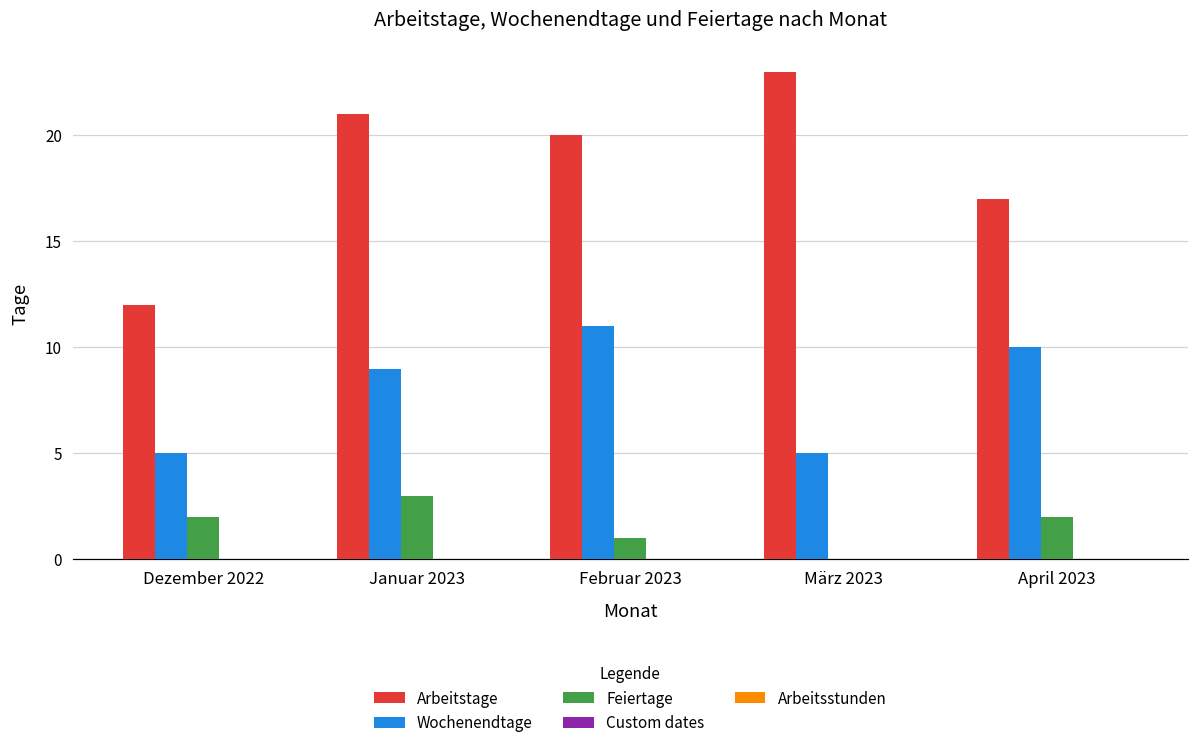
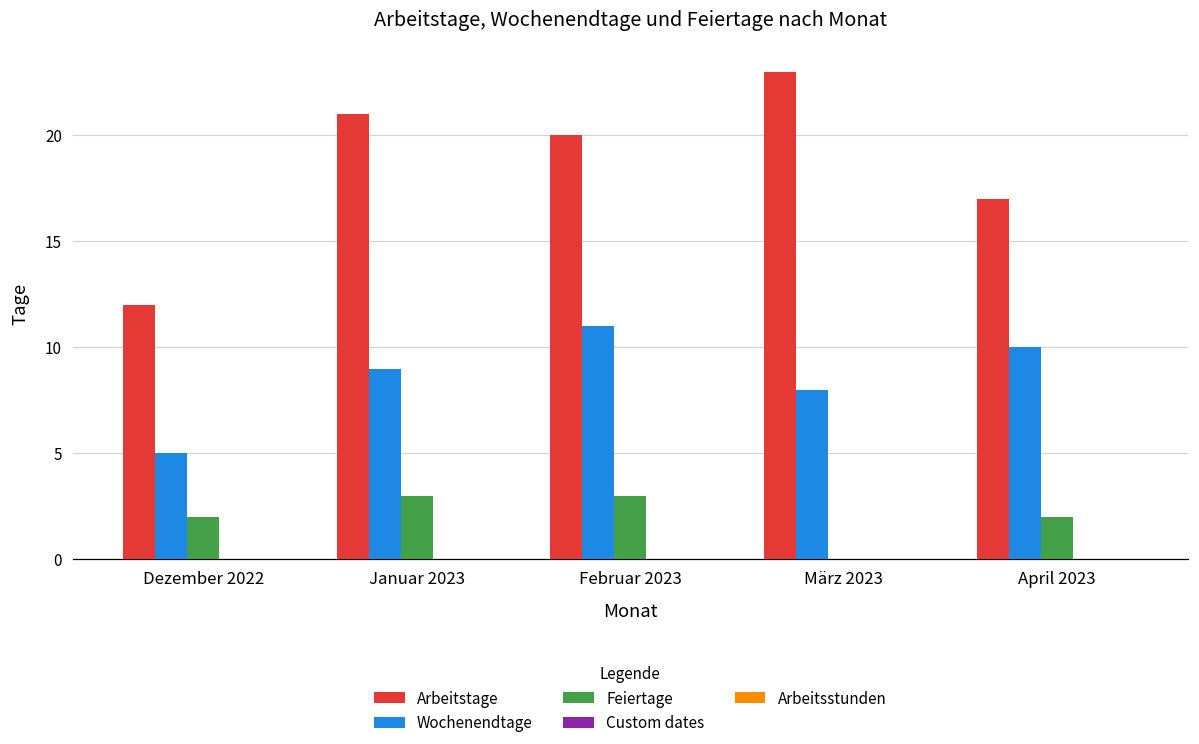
  {
    "Arbeitstage": {
      "Dezember 2022": 12,
      "Januar 2023": 21,
      "Februar 2023": 20,
      "März 2023": 23,
      "April 2023": 17
    },
    "Wochenendtage": {
      "Dezember 2022": 5,
      "Januar 2023": 9,
      "Februar 2023": 11,
-     "März 2023": 5,
+     "März 2023": 8,
      "April 2023": 10
    },
    "Feiertage": {
      "Dezember 2022": 2,
      "Januar 2023": 3,
-     "Februar 2023": 1,
+     "Februar 2023": 3,
      "März 2023": 0,
      "April 2023": 2
    },
    "Custom dates": {
      "Dezember 2022": 0,
      "Januar 2023": 0,
      "Februar 2023": 0,
      "März 2023": 0,
      "April 2023": 0
    },
    "Arbeitsstunden": {
      "Dezember 2022": 0,
      "Januar 2023": 0,
      "Februar 2023": 0,
      "März 2023": 0,
      "April 2023": 0
    }
  }
